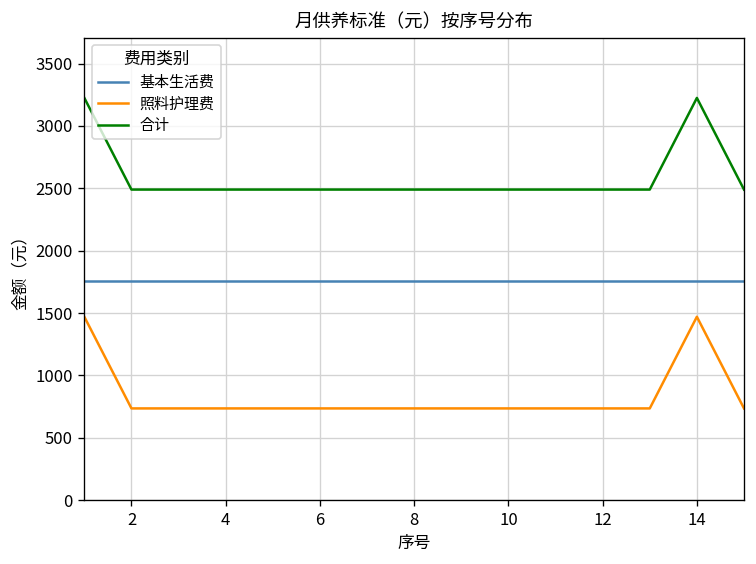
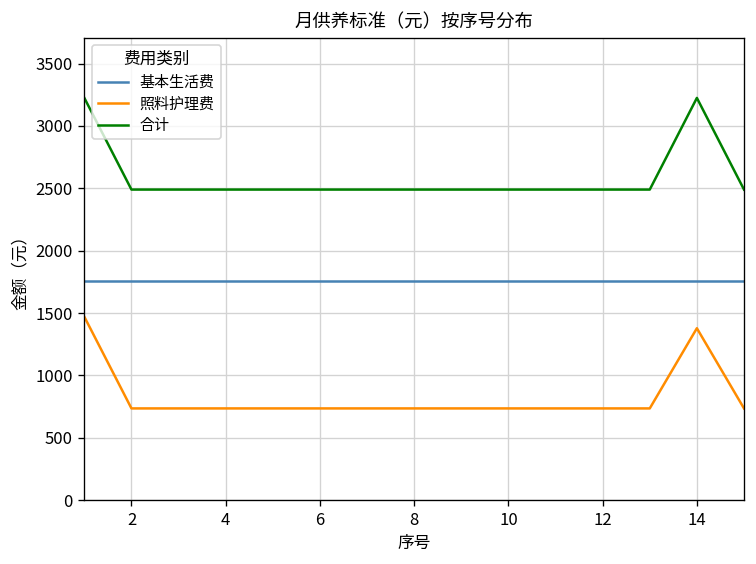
  {
    "基本生活费": {
      "2": 1760,
      "4": 1760,
      "6": 1760,
      "8": 1760,
      "10": 1760,
      "12": 1760,
      "14": 1760
    },
    "照料护理费": {
      "2": 740,
      "4": 740,
      "6": 740,
      "8": 740,
      "10": 740,
      "12": 740,
-     "14": 1470
+     "14": 1380
    },
    "合计": {
      "2": 2490,
      "4": 2490,
      "6": 2490,
      "8": 2490,
      "10": 2490,
      "12": 2490,
      "14": 3230
    }
  }
